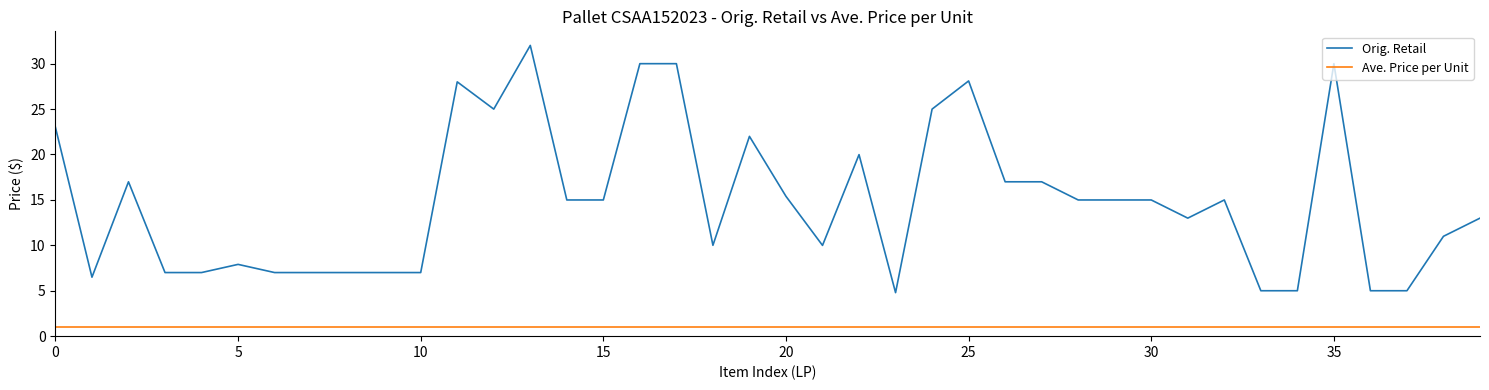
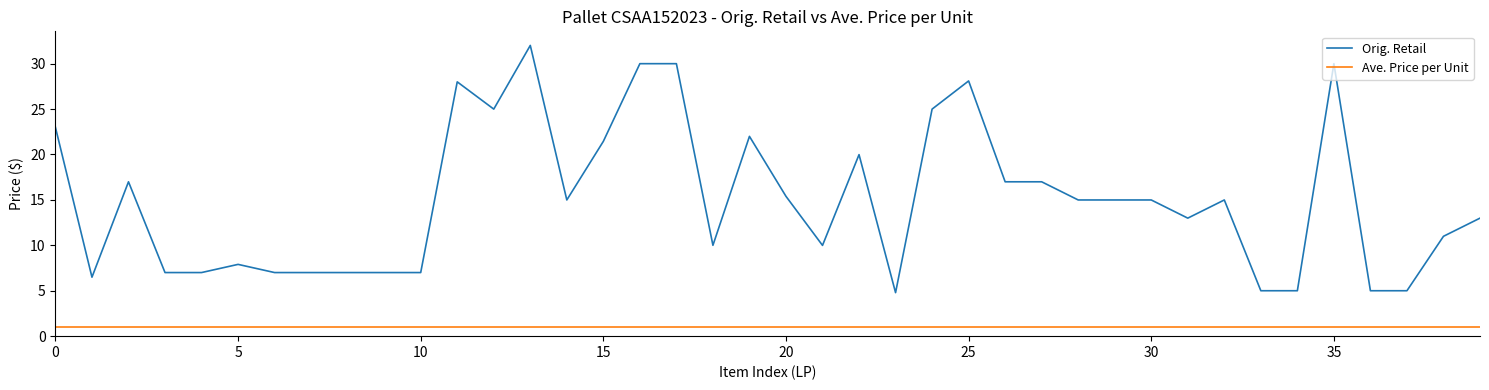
  {
    "Orig. Retail": {
      "0": 23,
      "5": 8,
      "10": 7,
-     "15": 15,
+     "15": 21,
      "20": 15,
      "25": 28,
      "30": 15
    },
    "Ave. Price per Unit": {
      "0": 1,
      "5": 1,
      "10": 1,
      "15": 1,
      "20": 1,
      "25": 1,
      "30": 1,
      "35": 1
    }
  }
